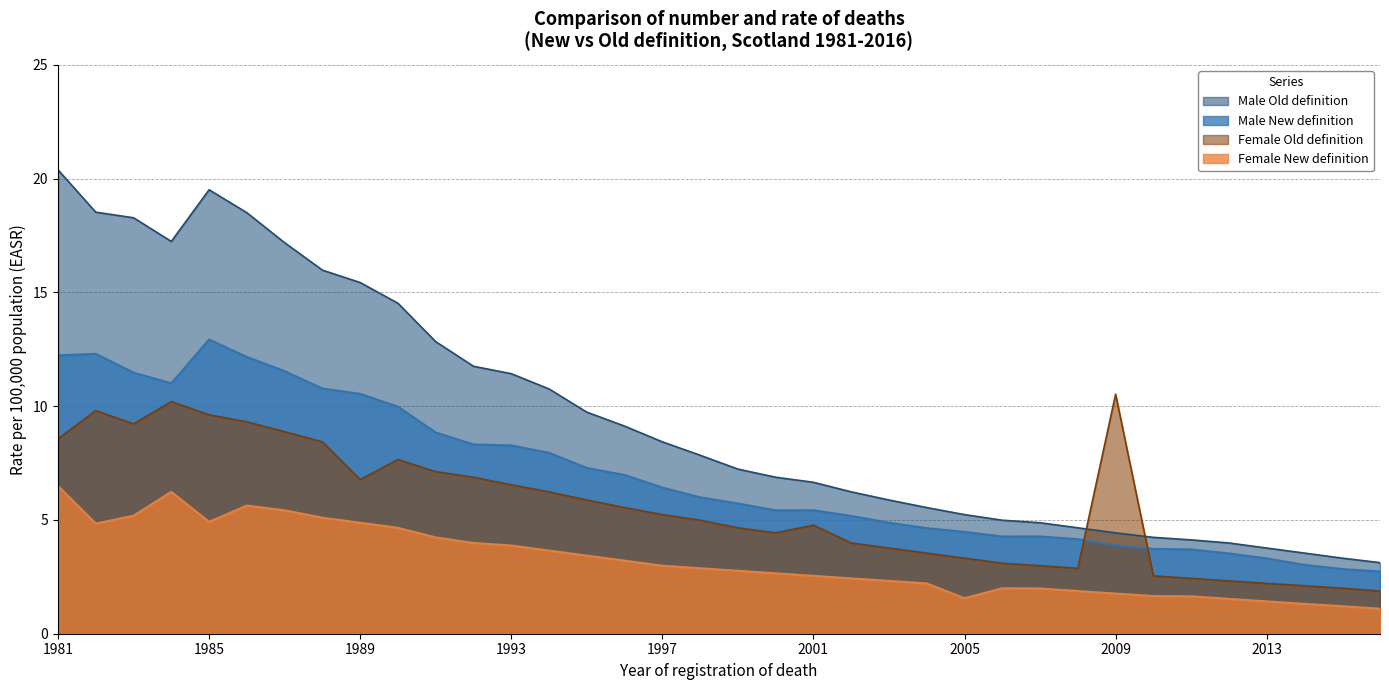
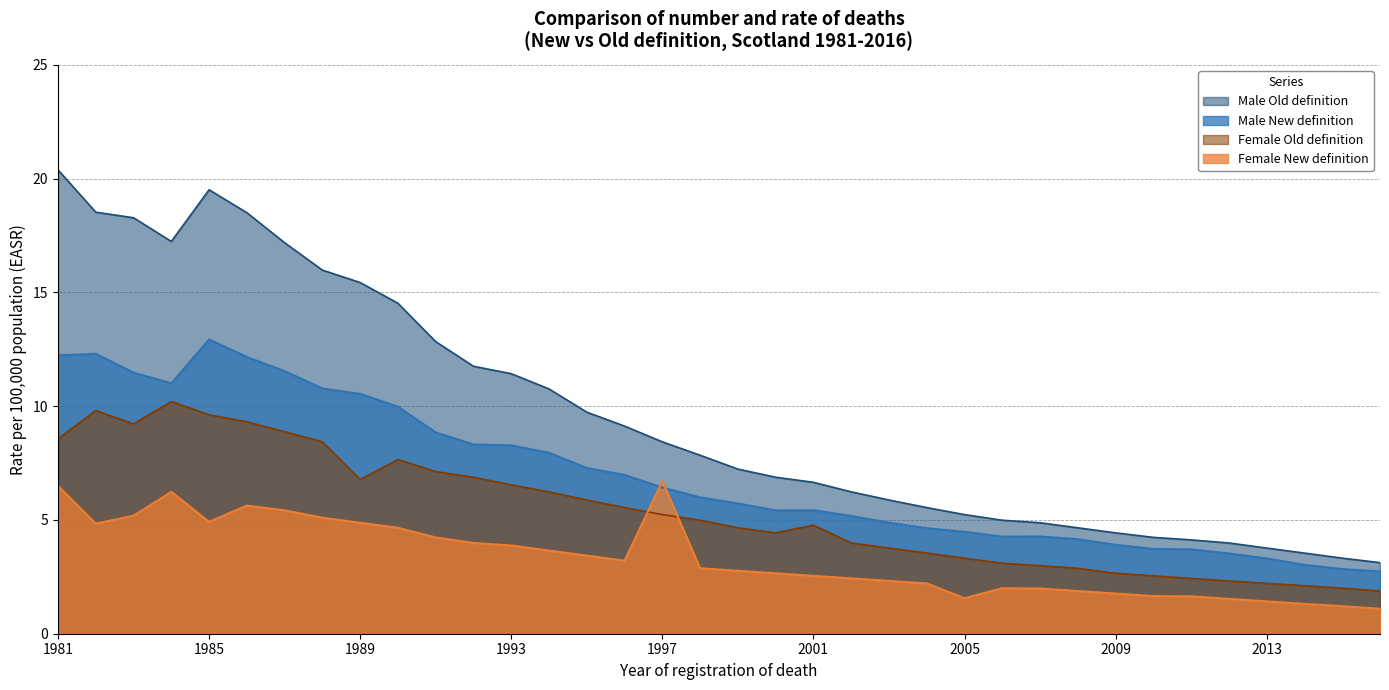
  {
    "Female Old definition": {
      "1981": 8.6,
      "1985": 9.6,
      "1989": 6.8,
      "1993": 6.5,
      "1997": 5.2,
      "2001": 4.8,
      "2005": 3.3,
-     "2009": 10.5,
+     "2009": 2.7,
      "2013": 2.2
    },
    "Female New definition": {
      "1981": 6.5,
      "1985": 4.9,
      "1989": 4.9,
      "1993": 3.9,
-     "1997": 3.0,
+     "1997": 6.7,
      "2001": 2.5,
      "2005": 1.6,
      "2009": 1.8,
      "2013": 1.4
    }
  }
